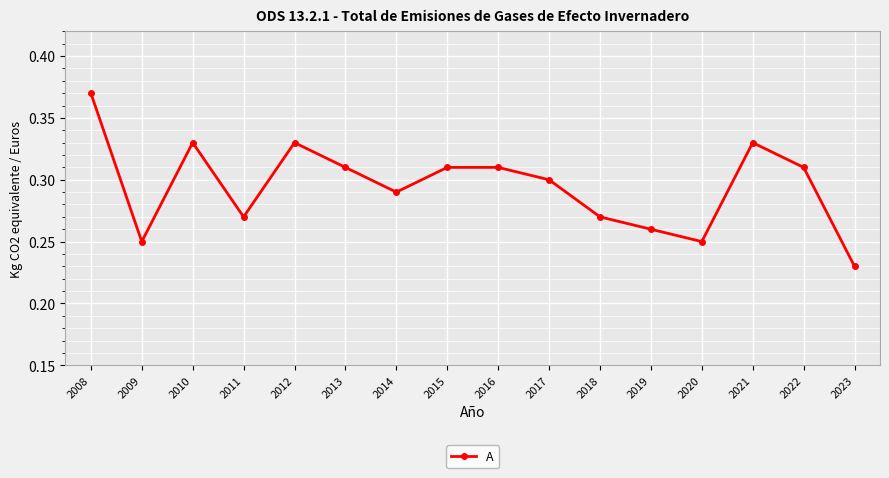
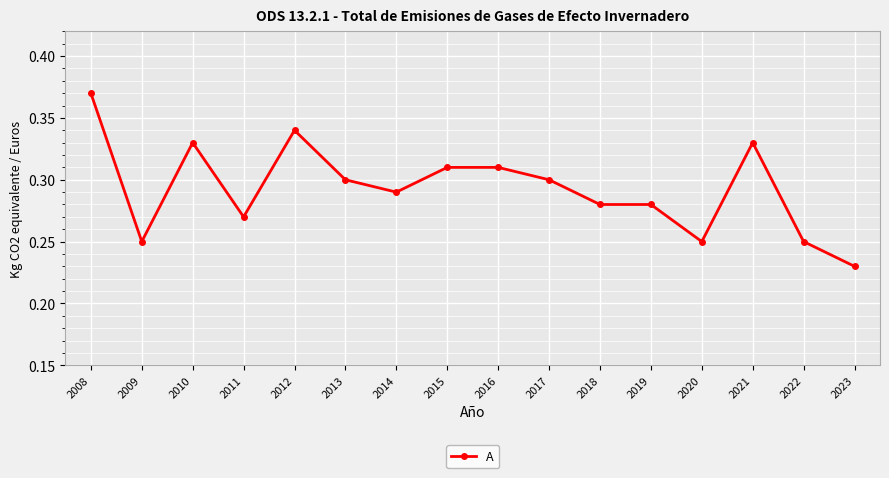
  {
    "2008": 0.37,
    "2009": 0.25,
    "2010": 0.33,
    "2011": 0.27,
-   "2012": 0.33,
-   "2013": 0.31,
+   "2012": 0.34,
+   "2013": 0.30,
    "2014": 0.29,
    "2015": 0.31,
    "2016": 0.31,
    "2017": 0.30,
-   "2018": 0.27,
-   "2019": 0.26,
+   "2018": 0.28,
+   "2019": 0.28,
    "2020": 0.25,
    "2021": 0.33,
-   "2022": 0.31,
+   "2022": 0.25,
    "2023": 0.23
  }
